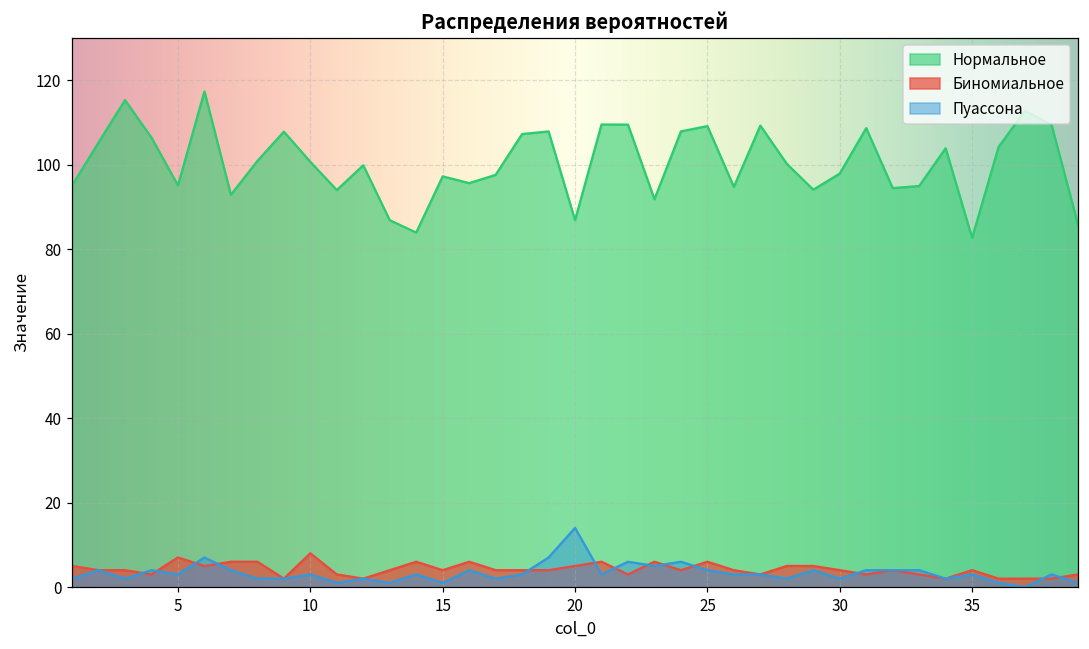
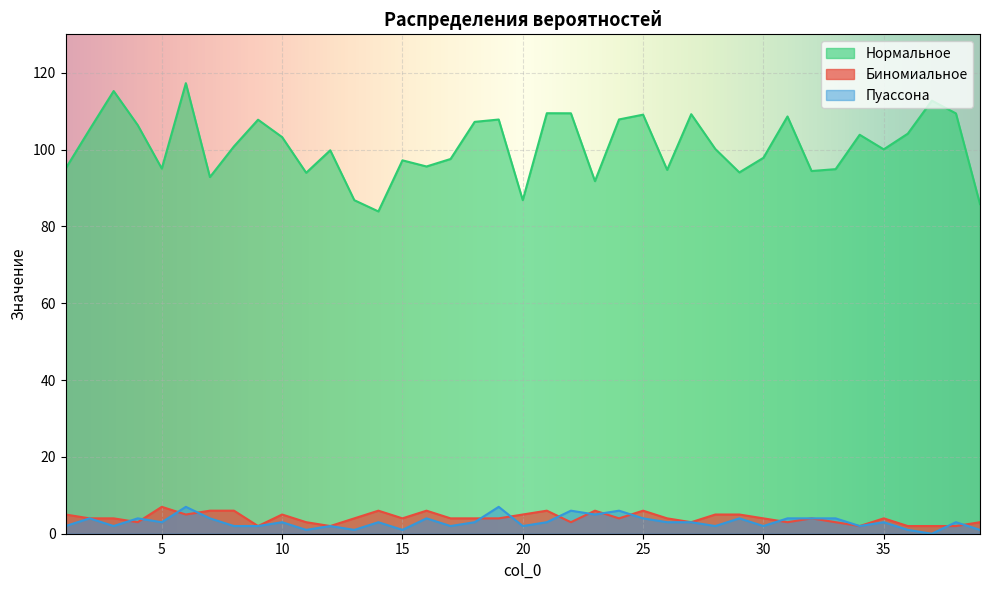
  {
    "Нормальное": {
      "5": 95,
-     "10": 101,
+     "10": 103,
      "15": 97,
      "20": 87,
      "25": 109,
      "30": 98,
-     "35": 83
+     "35": 100
    },
    "Биномиальное": {
      "5": 7,
-     "10": 8,
+     "10": 5,
      "15": 4,
      "20": 5,
      "25": 6,
      "30": 4,
      "35": 4
    },
    "Пуассона": {
      "5": 3,
      "10": 3,
      "15": 1,
-     "20": 14,
+     "20": 2,
      "25": 4,
      "30": 2,
      "35": 3
    }
  }
